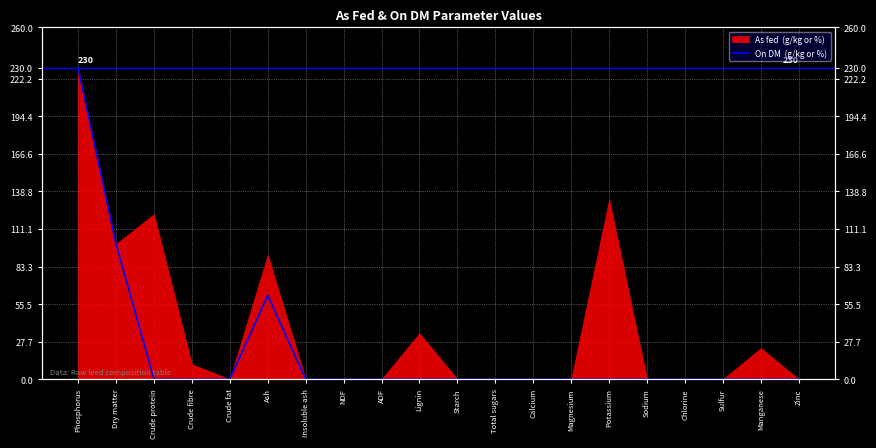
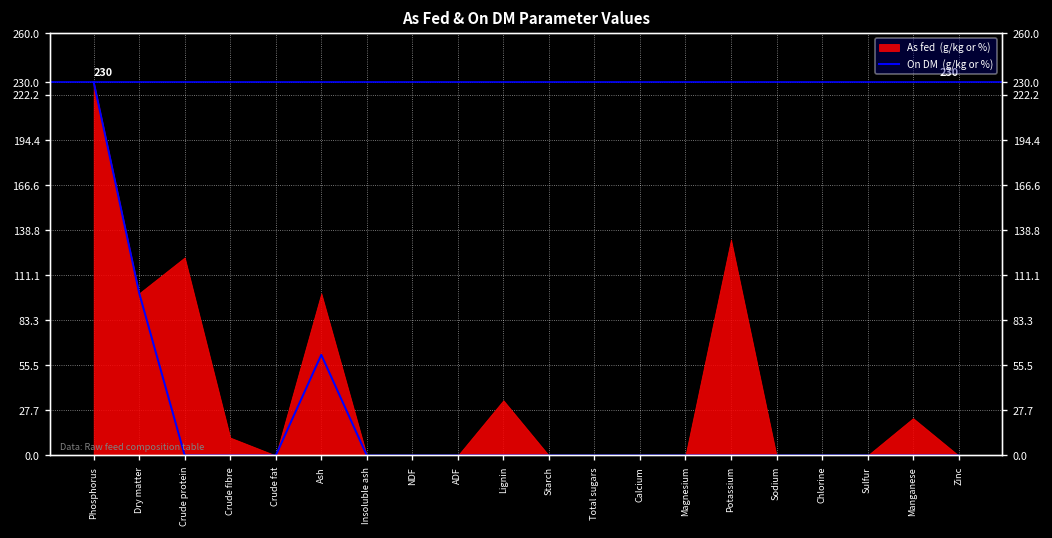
  {
    "On DM (g/kg or %)": {
      "Crude protein": 0,
      "Crude fibre": 0,
      "Ash": 62,
      "Lignin": 0,
      "Potassium": 0,
      "Manganese": 0
    },
    "As fed (g/kg or %)": {
      "Crude protein": 122,
      "Crude fibre": 11,
-     "Ash": 92,
+     "Ash": 100,
      "Lignin": 34,
      "Potassium": 133,
      "Manganese": 23
    }
  }
